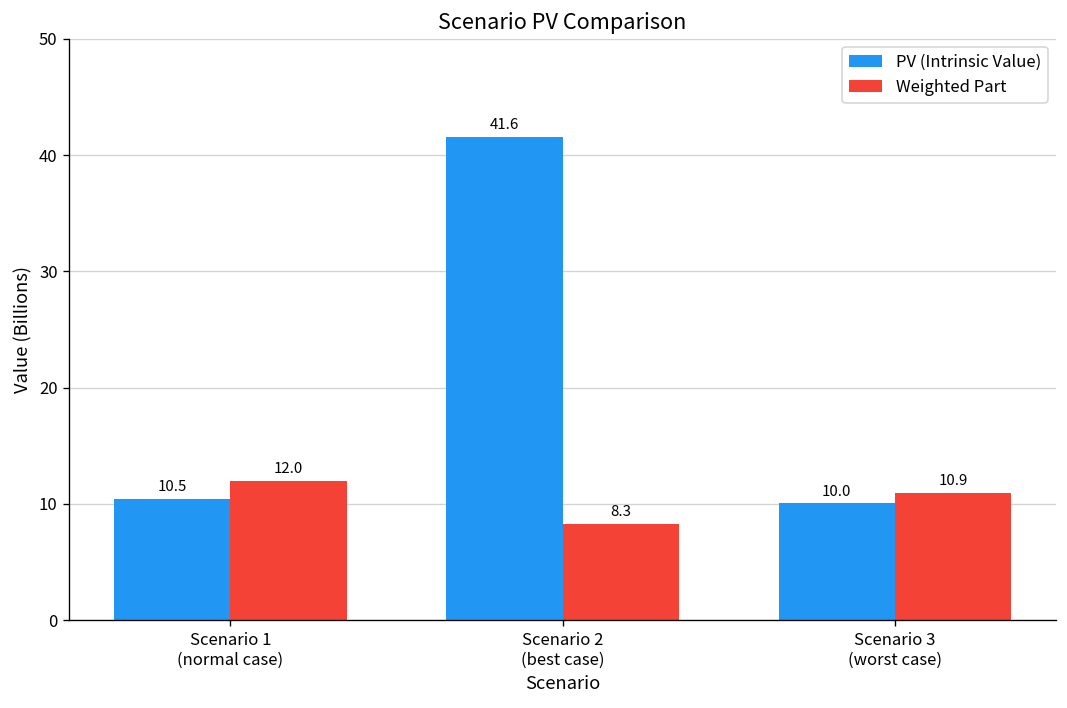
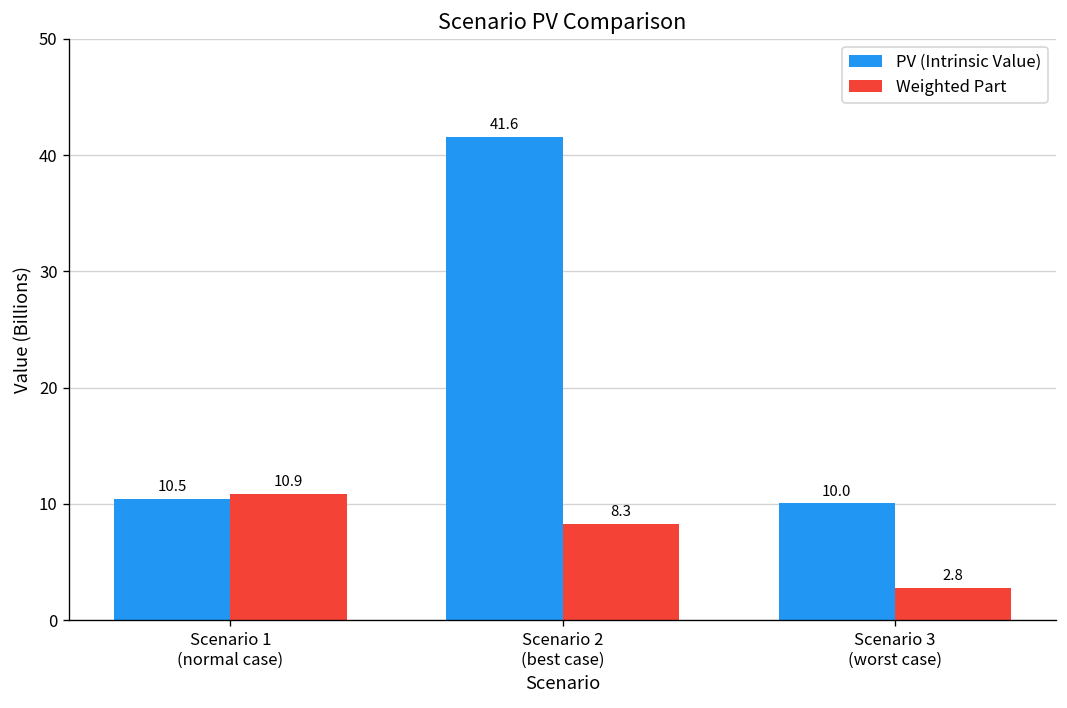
  {
    "PV (Intrinsic Value)": {
      "Scenario 1 (normal case)": 10.5,
      "Scenario 2 (best case)": 41.6,
      "Scenario 3 (worst case)": 10.0
    },
    "Weighted Part": {
-     "Scenario 1 (normal case)": 12.0,
+     "Scenario 1 (normal case)": 10.9,
      "Scenario 2 (best case)": 8.3,
-     "Scenario 3 (worst case)": 10.9
+     "Scenario 3 (worst case)": 2.8
    }
  }
